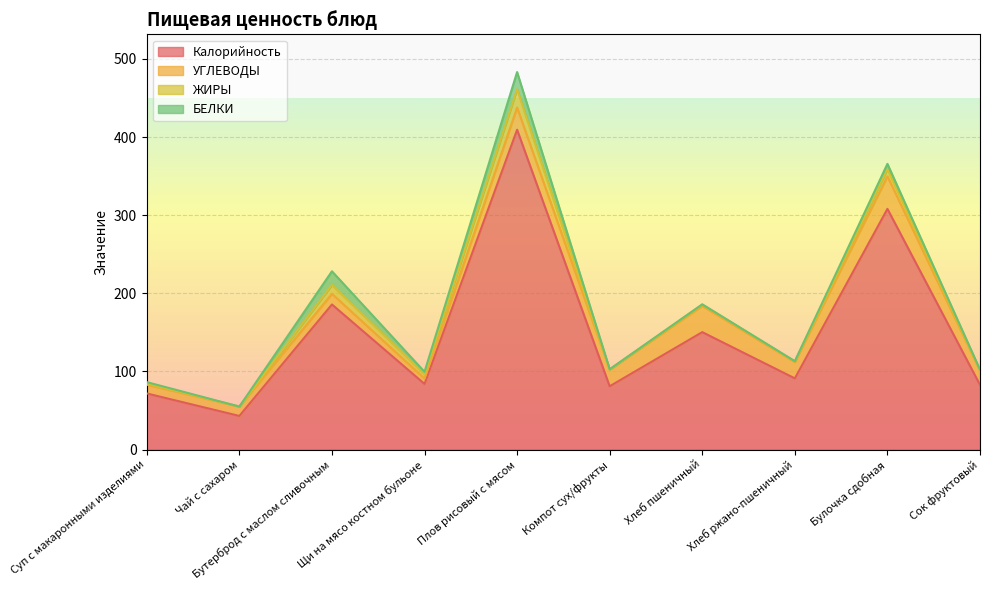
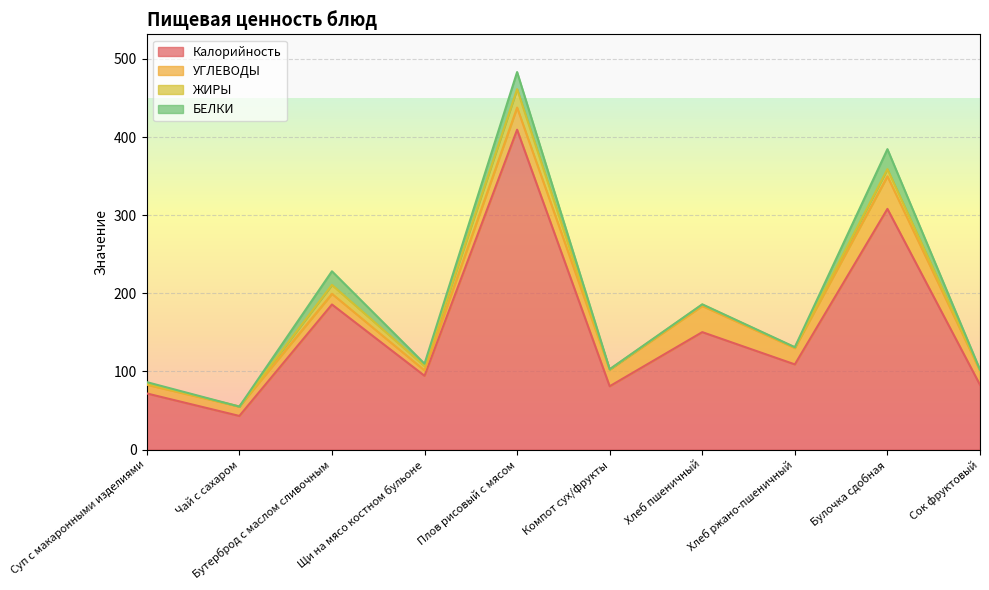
  {
    "Калорийность": {
      "Суп с макаронными изделиями": 70,
      "Чай с сахаром": 40,
      "Бутерброд с маслом сливочным": 190,
-     "Щи на мясо костном бульоне": 80,
+     "Щи на мясо костном бульоне": 90,
      "Плов рисовый с мясом": 410,
      "Компот сух/фрукты": 80,
      "Хлеб пшеничный": 150,
-     "Хлеб ржано-пшеничный": 90,
+     "Хлеб ржано-пшеничный": 110,
      "Булочка сдобная": 310,
      "Сок фруктовый": 80
    },
    "БЕЛКИ": {
      "Бутерброд с маслом сливочным": 20,
      "Плов рисовый с мясом": 20,
-     "Булочка сдобная": 10
+     "Булочка сдобная": 30
    }
  }
